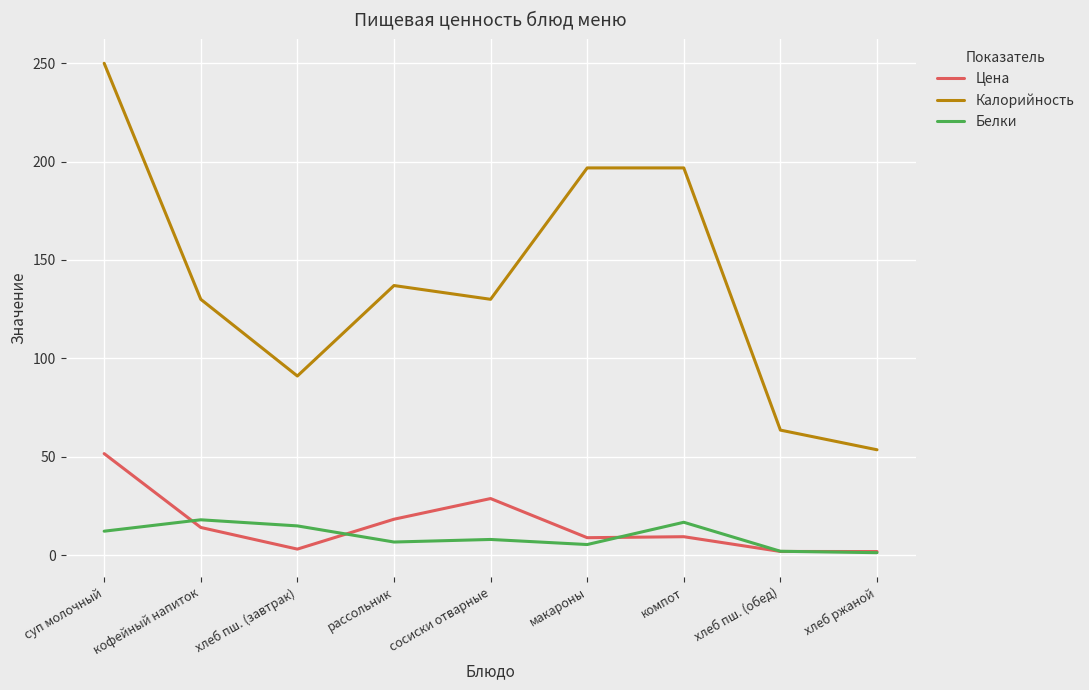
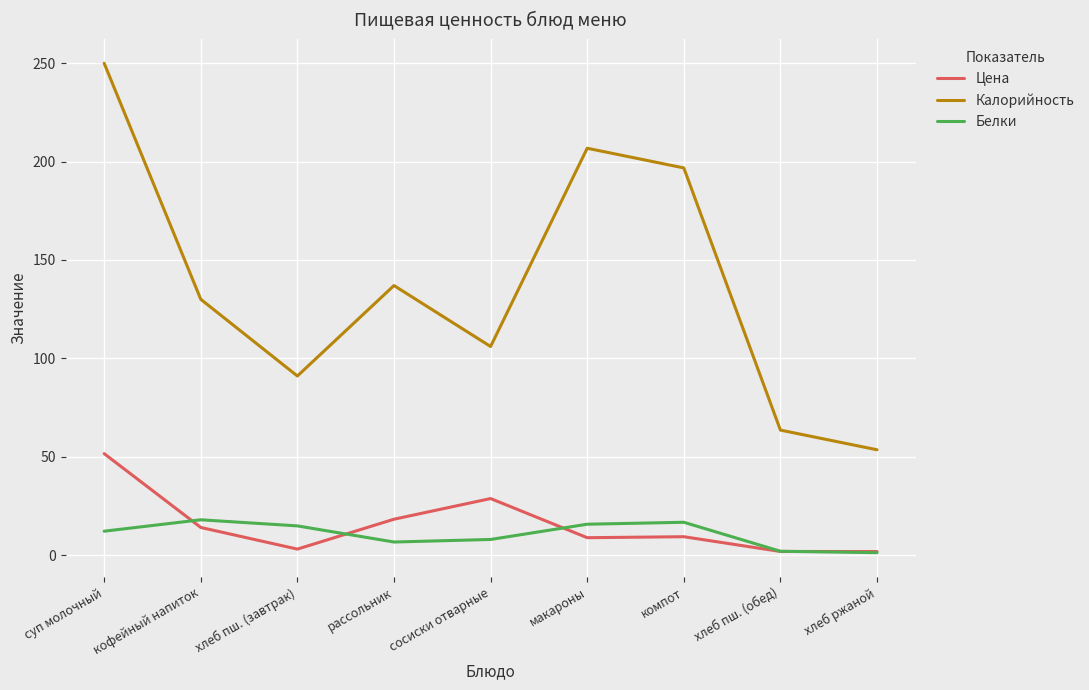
  {
    "Цена": {
      "суп молочный": 52,
      "кофейный напиток": 14,
      "хлеб пш. (завтрак)": 3,
      "рассольник": 18,
      "сосиски отварные": 29,
      "макароны": 9,
      "компот": 9
    },
    "Калорийность": {
      "суп молочный": 250,
      "кофейный напиток": 130,
      "хлеб пш. (завтрак)": 91,
      "рассольник": 137,
-     "сосиски отварные": 130,
-     "макароны": 197,
+     "сосиски отварные": 106,
+     "макароны": 207,
      "компот": 197,
      "хлеб пш. (обед)": 64,
      "хлеб ржаной": 54
    },
    "Белки": {
      "суп молочный": 12,
      "кофейный напиток": 18,
      "хлеб пш. (завтрак)": 15,
      "рассольник": 7,
      "сосиски отварные": 8,
-     "макароны": 5,
+     "макароны": 16,
      "компот": 17
    }
  }
